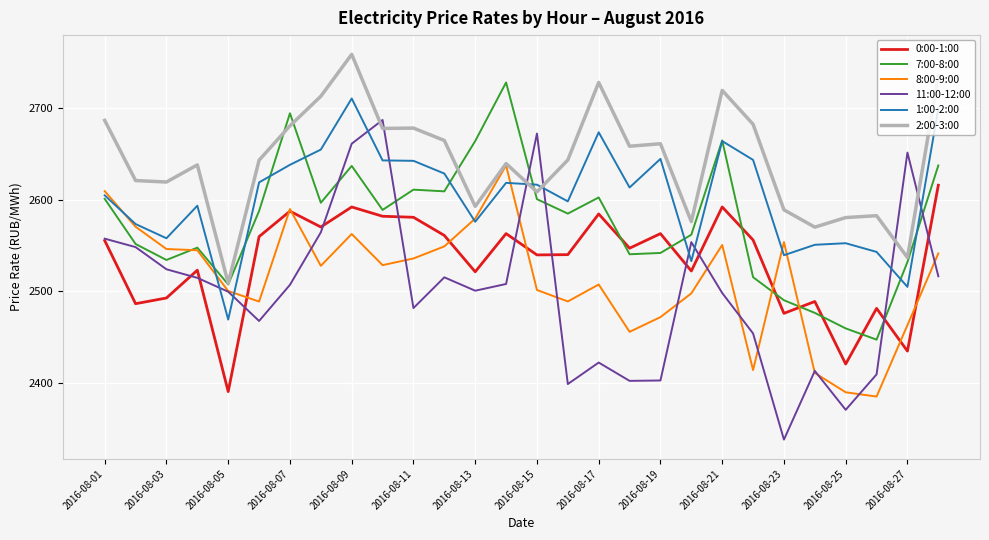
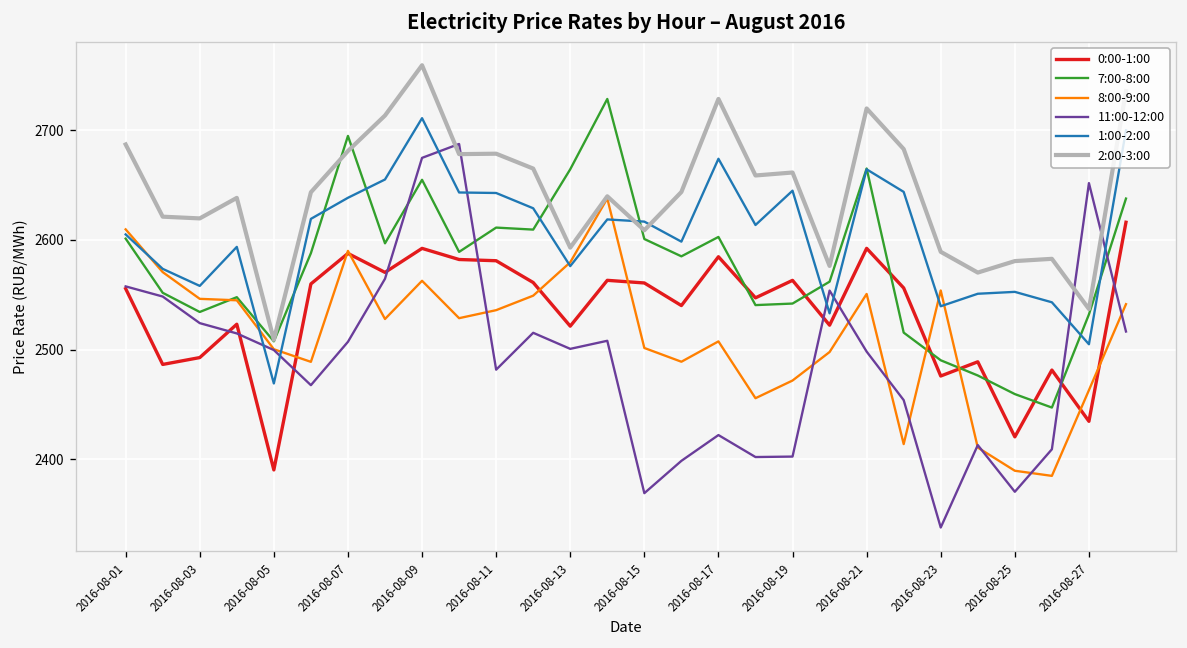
  {
    "0:00-1:00": {
      "2016-08-03": 2490,
      "2016-08-05": 2390,
      "2016-08-09": 2590,
      "2016-08-11": 2580,
      "2016-08-13": 2520,
-     "2016-08-15": 2540,
+     "2016-08-15": 2560,
      "2016-08-17": 2580,
      "2016-08-19": 2560,
      "2016-08-21": 2590,
      "2016-08-23": 2480,
      "2016-08-25": 2420,
      "2016-08-27": 2430
    },
    "7:00-8:00": {
      "2016-08-01": 2600,
      "2016-08-03": 2530,
      "2016-08-07": 2690,
-     "2016-08-09": 2640,
+     "2016-08-09": 2650,
      "2016-08-11": 2610,
      "2016-08-13": 2660,
      "2016-08-15": 2600,
      "2016-08-17": 2600,
      "2016-08-19": 2540,
      "2016-08-23": 2490,
      "2016-08-25": 2460,
      "2016-08-27": 2530
    },
    "8:00-9:00": {
      "2016-08-01": 2610,
      "2016-08-03": 2550,
      "2016-08-09": 2560,
      "2016-08-11": 2540,
      "2016-08-13": 2580,
      "2016-08-15": 2500,
      "2016-08-17": 2510,
      "2016-08-19": 2470,
      "2016-08-21": 2550,
      "2016-08-23": 2550,
      "2016-08-25": 2390,
      "2016-08-27": 2460
    },
    "11:00-12:00": {
      "2016-08-03": 2520,
      "2016-08-07": 2510,
-     "2016-08-09": 2660,
+     "2016-08-09": 2670,
      "2016-08-11": 2480,
      "2016-08-13": 2500,
-     "2016-08-15": 2670,
+     "2016-08-15": 2370,
      "2016-08-17": 2420,
      "2016-08-19": 2400,
      "2016-08-21": 2500,
      "2016-08-23": 2340,
      "2016-08-25": 2370,
      "2016-08-27": 2650
    },
    "1:00-2:00": {
      "2016-08-01": 2610,
      "2016-08-03": 2560,
      "2016-08-05": 2470,
      "2016-08-07": 2640,
      "2016-08-09": 2710,
      "2016-08-11": 2640,
      "2016-08-13": 2580,
      "2016-08-15": 2620,
      "2016-08-17": 2670,
      "2016-08-19": 2640,
      "2016-08-23": 2540,
      "2016-08-25": 2550,
      "2016-08-27": 2500
    },
    "2:00-3:00": {
      "2016-08-01": 2690,
      "2016-08-03": 2620,
      "2016-08-07": 2680,
      "2016-08-09": 2760,
      "2016-08-11": 2680,
      "2016-08-13": 2590,
      "2016-08-15": 2610,
      "2016-08-17": 2730,
      "2016-08-19": 2660,
      "2016-08-21": 2720,
      "2016-08-23": 2590,
      "2016-08-25": 2580,
      "2016-08-27": 2540
    }
  }
